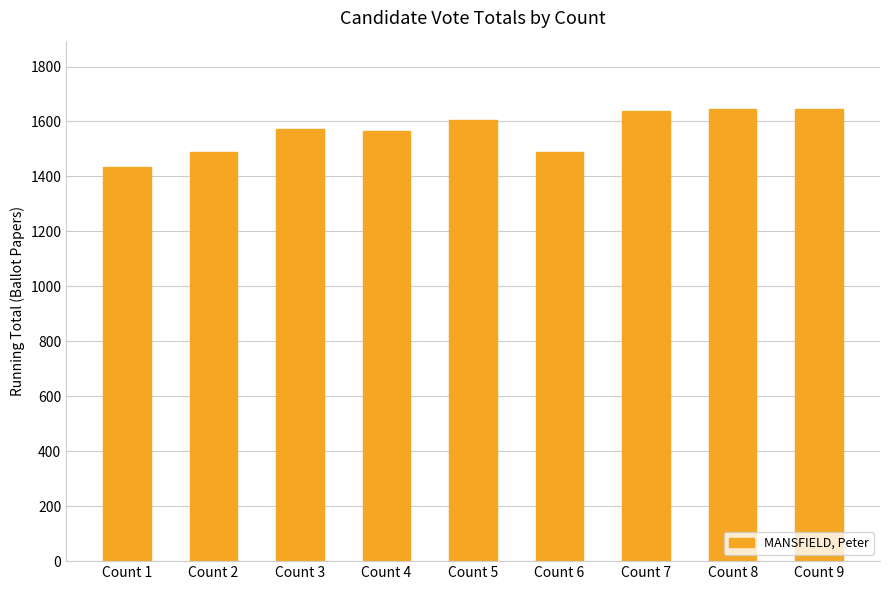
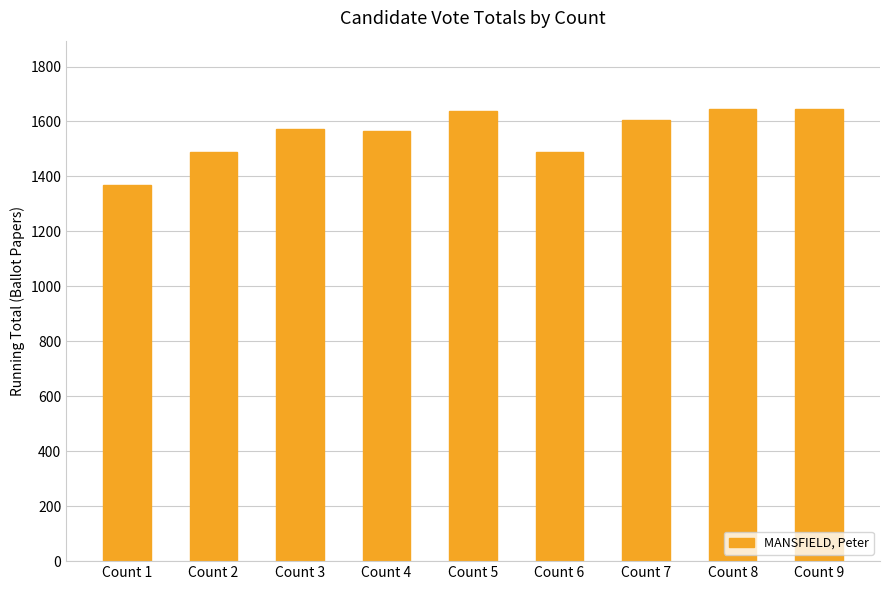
  {
-   "Count 1": 1440,
+   "Count 1": 1370,
    "Count 2": 1490,
    "Count 3": 1570,
    "Count 4": 1570,
-   "Count 5": 1610,
+   "Count 5": 1640,
    "Count 6": 1490,
-   "Count 7": 1640,
+   "Count 7": 1610,
    "Count 8": 1650,
    "Count 9": 1650
  }
